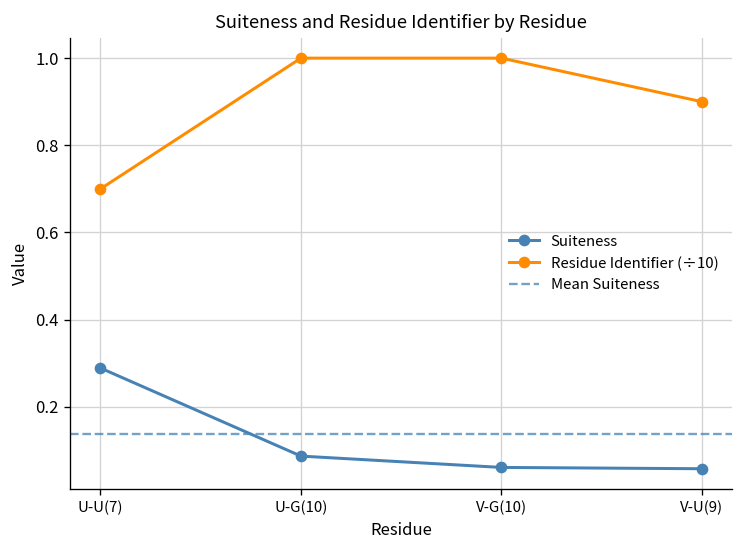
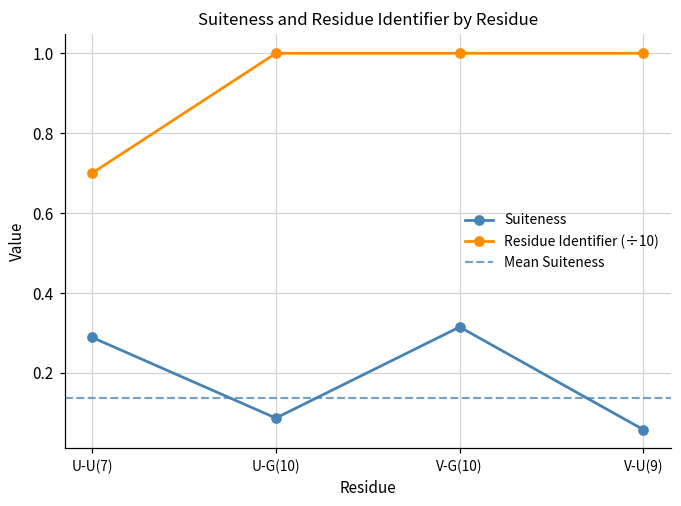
  {
    "Suiteness": {
      "U-U(7)": 0.29,
      "U-G(10)": 0.09,
-     "V-G(10)": 0.06,
+     "V-G(10)": 0.32,
      "V-U(9)": 0.06
    },
    "Residue Identifier (÷10)": {
      "U-U(7)": 0.70,
      "U-G(10)": 1.00,
      "V-G(10)": 1.00,
-     "V-U(9)": 0.90
+     "V-U(9)": 1.00
    }
  }
